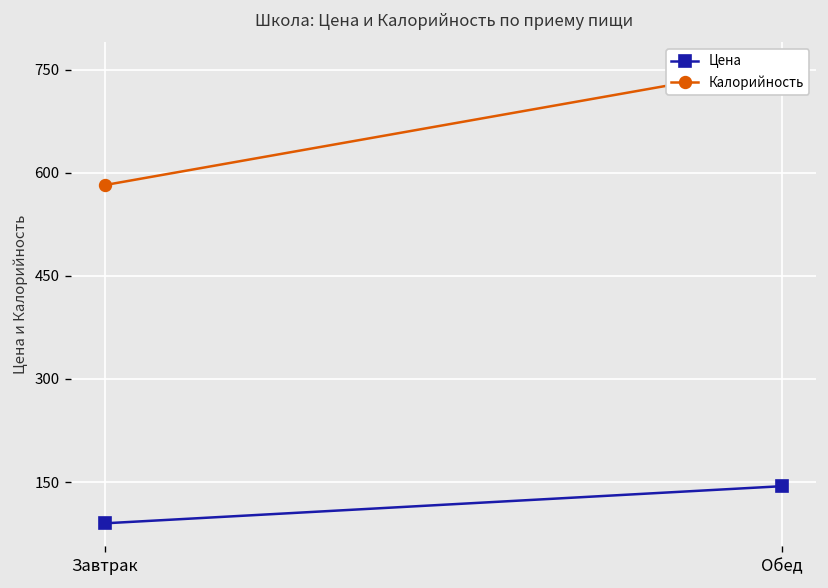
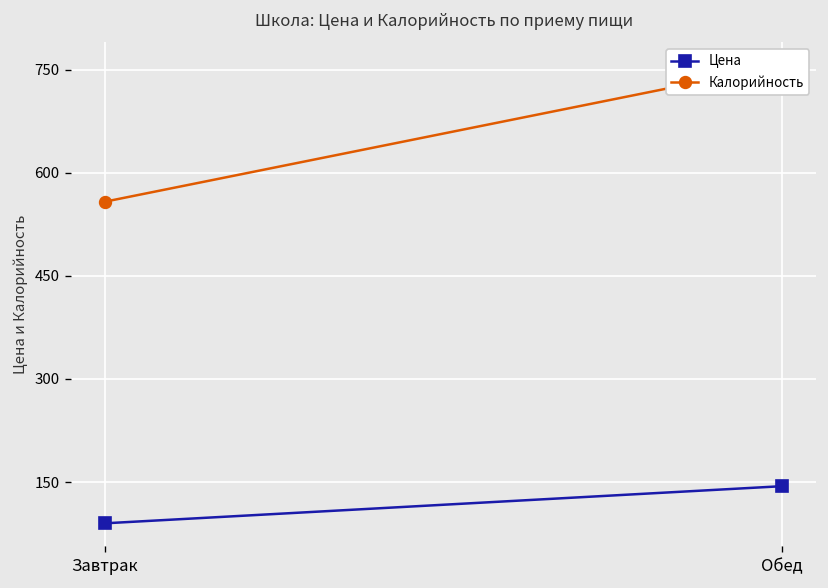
  {
    "Цена": {
      "Завтрак": 90,
      "Обед": 140
    },
    "Калорийность": {
-     "Завтрак": 580
+     "Завтрак": 560
    }
  }
